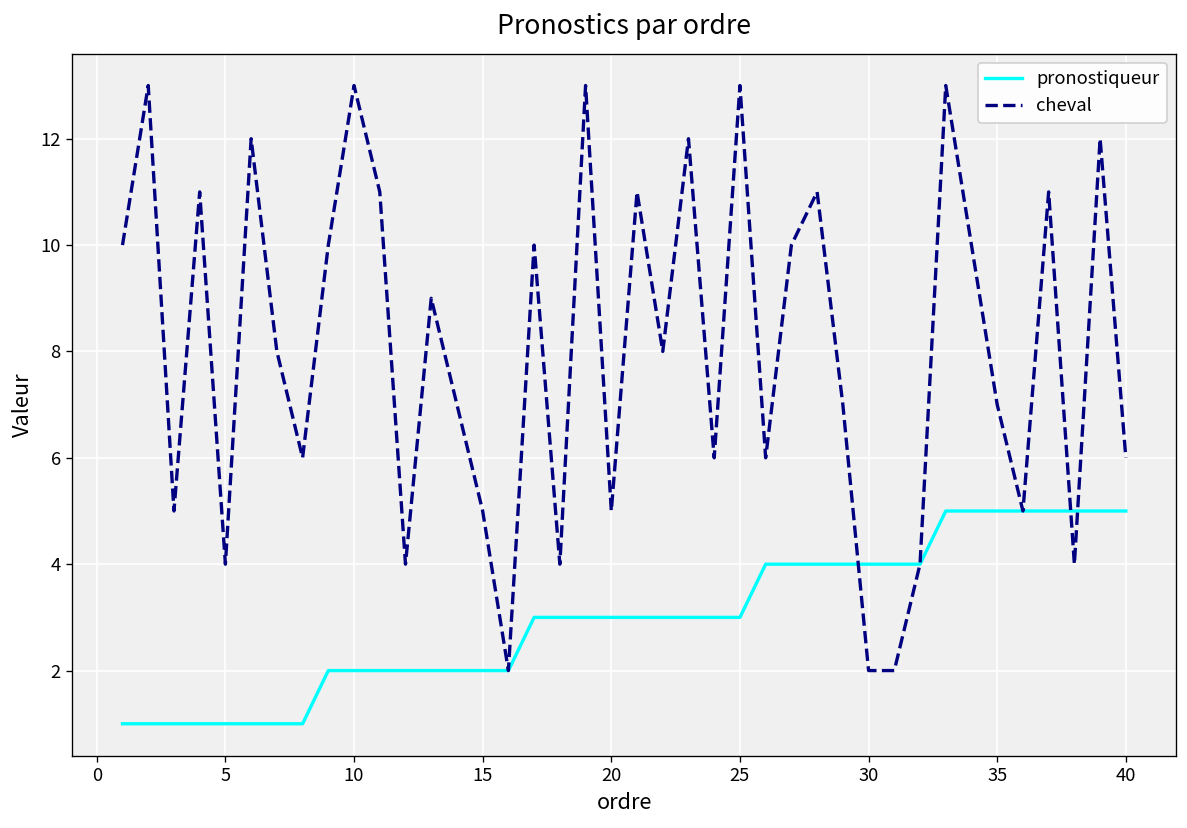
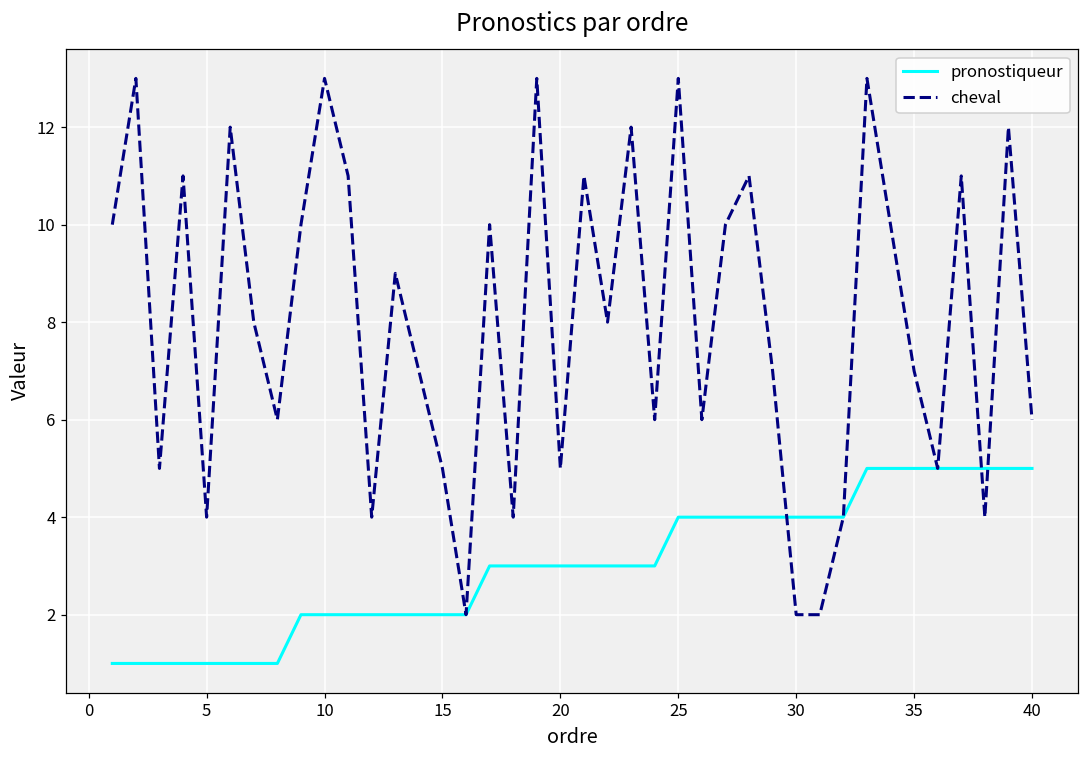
  {
    "pronostiqueur": {
      "5": 1,
      "10": 2,
      "15": 2,
      "20": 3,
-     "25": 3,
+     "25": 4,
      "30": 4,
      "35": 5,
      "40": 5
    },
    "cheval": {
      "5": 4,
      "10": 13,
      "15": 5,
      "20": 5,
      "25": 13,
      "30": 2,
      "35": 7,
      "40": 6
    }
  }
